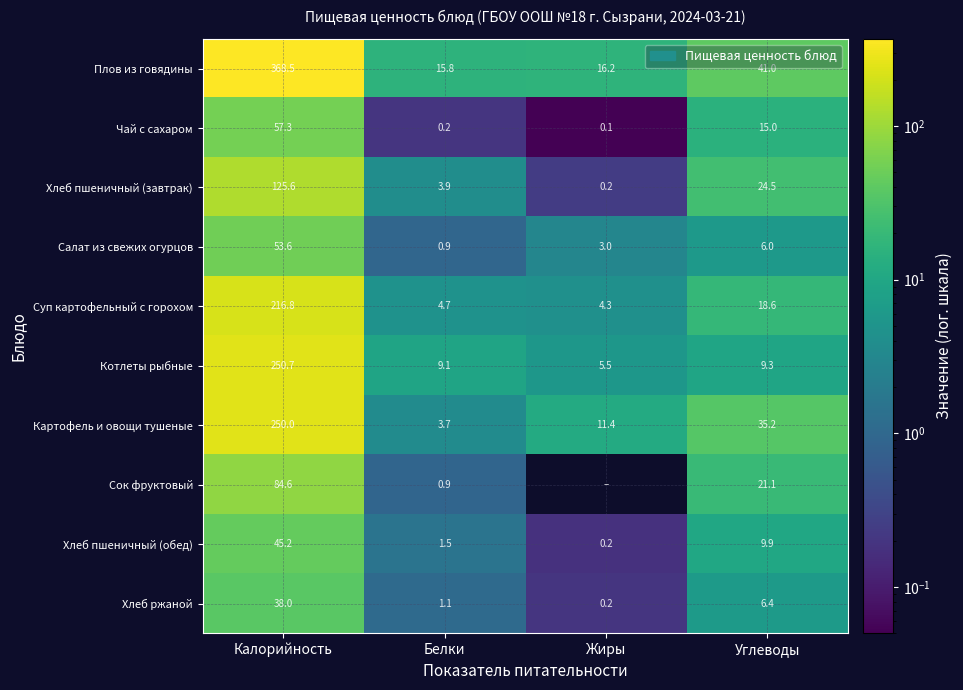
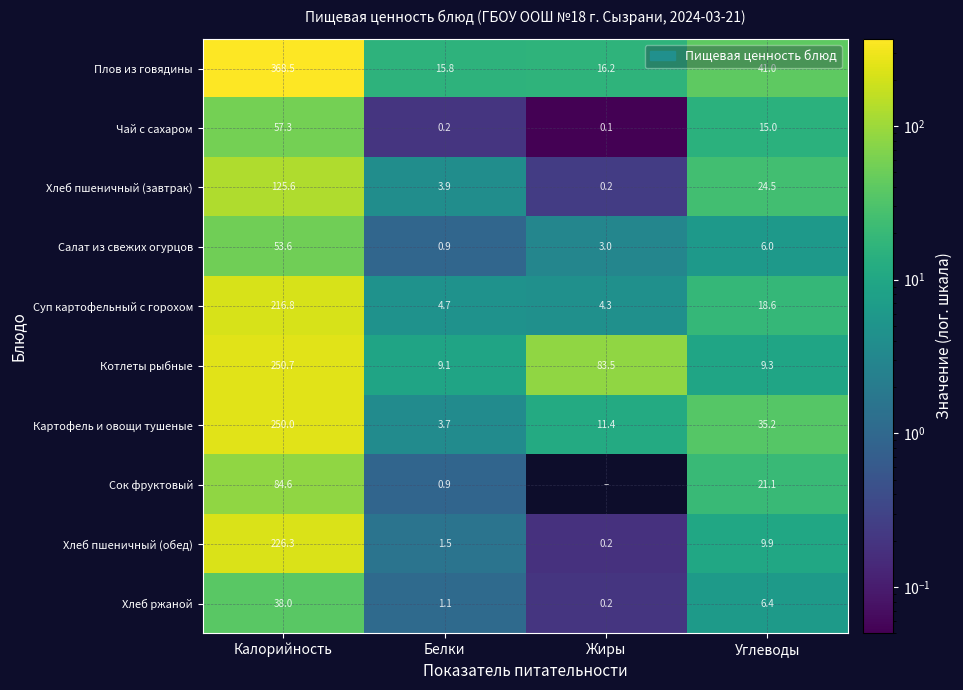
  {
    "Плов из говядины": {
      "Калорийность": 368.5,
      "Белки": 15.8,
      "Жиры": 16.2
    },
    "Чай с сахаром": {
      "Калорийность": 57.3,
      "Белки": 0.2,
      "Жиры": 0.1,
      "Углеводы": 15.0
    },
    "Хлеб пшеничный (завтрак)": {
      "Калорийность": 125.6,
      "Белки": 3.9,
      "Жиры": 0.2,
      "Углеводы": 24.5
    },
    "Салат из свежих огурцов": {
      "Калорийность": 53.6,
      "Белки": 0.9,
      "Жиры": 3.0,
      "Углеводы": 6.0
    },
    "Суп картофельный с горохом": {
      "Калорийность": 216.8,
      "Белки": 4.7,
      "Жиры": 4.3,
      "Углеводы": 18.6
    },
    "Котлеты рыбные": {
      "Калорийность": 250.7,
      "Белки": 9.1,
-     "Жиры": 5.5,
+     "Жиры": 83.5,
      "Углеводы": 9.3
    },
    "Картофель и овощи тушеные": {
      "Калорийность": 250.0,
      "Белки": 3.7,
      "Жиры": 11.4,
      "Углеводы": 35.2
    },
    "Сок фруктовый": {
      "Калорийность": 84.6,
      "Белки": 0.9,
      "Углеводы": 21.1
    },
    "Хлеб пшеничный (обед)": {
-     "Калорийность": 45.2,
+     "Калорийность": 226.3,
      "Белки": 1.5,
      "Жиры": 0.2,
      "Углеводы": 9.9
    },
    "Хлеб ржаной": {
      "Калорийность": 38.0,
      "Белки": 1.1,
      "Жиры": 0.2,
      "Углеводы": 6.4
    }
  }
